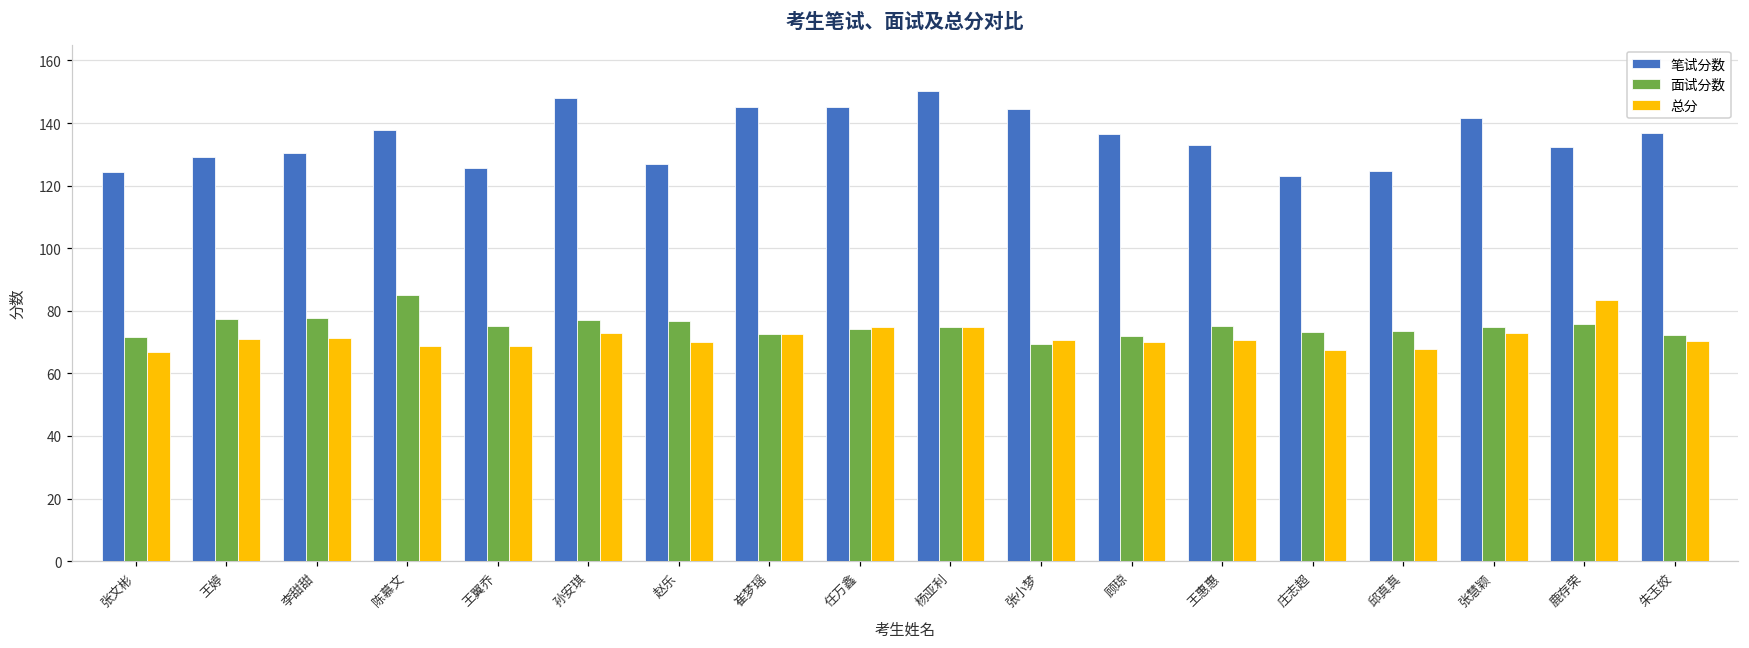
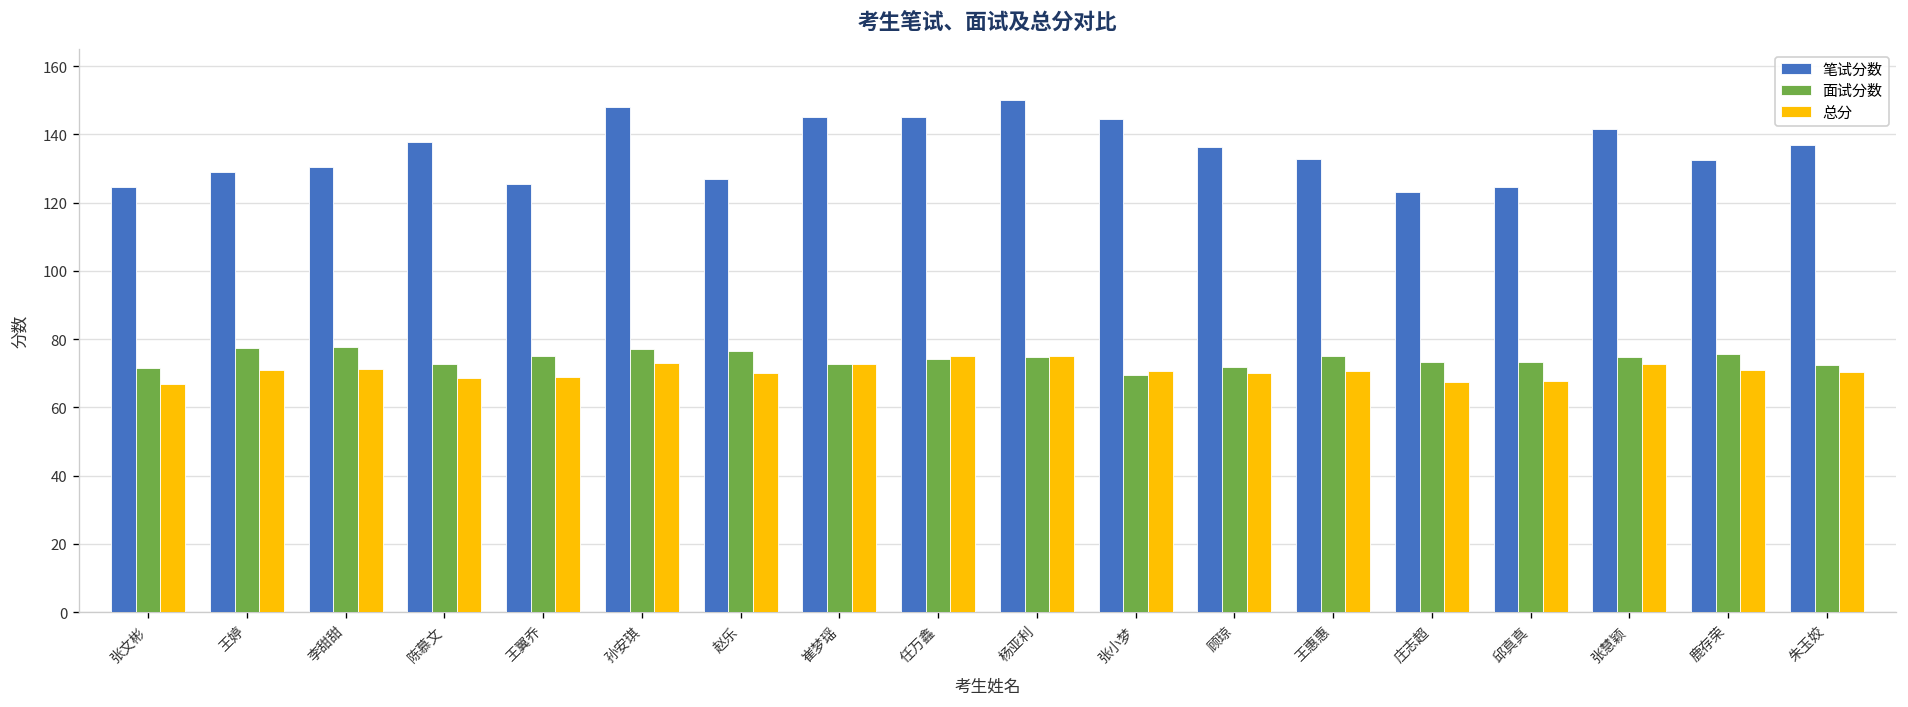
  {
    "笔试分数": {
      "张文彬": 125,
      "王婷": 129,
      "李甜甜": 130,
      "陈慕文": 138,
      "王翼乔": 126,
      "孙安琪": 148,
      "赵乐": 127,
      "崔梦瑶": 145,
      "任万鑫": 145,
      "杨亚利": 150,
      "张小梦": 144,
      "顾琼": 136,
      "王惠惠": 133,
      "庄志超": 123,
      "邱真真": 125,
      "张慧颖": 142,
      "鹿存荣": 132,
      "朱玉姣": 137
    },
    "面试分数": {
      "张文彬": 72,
      "王婷": 77,
      "李甜甜": 78,
-     "陈慕文": 85,
+     "陈慕文": 73,
      "王翼乔": 75,
      "孙安琪": 77,
      "赵乐": 77,
      "崔梦瑶": 73,
      "任万鑫": 74,
      "杨亚利": 75,
      "张小梦": 69,
      "顾琼": 72,
      "王惠惠": 75,
      "庄志超": 73,
      "邱真真": 73,
      "张慧颖": 75,
      "鹿存荣": 76,
      "朱玉姣": 72
    },
    "总分": {
      "张文彬": 67,
      "王婷": 71,
      "李甜甜": 71,
      "陈慕文": 69,
      "王翼乔": 69,
      "孙安琪": 73,
      "赵乐": 70,
      "崔梦瑶": 73,
      "任万鑫": 75,
      "杨亚利": 75,
      "张小梦": 71,
      "顾琼": 70,
      "王惠惠": 71,
      "庄志超": 67,
      "邱真真": 68,
      "张慧颖": 73,
-     "鹿存荣": 83,
+     "鹿存荣": 71,
      "朱玉姣": 70
    }
  }
